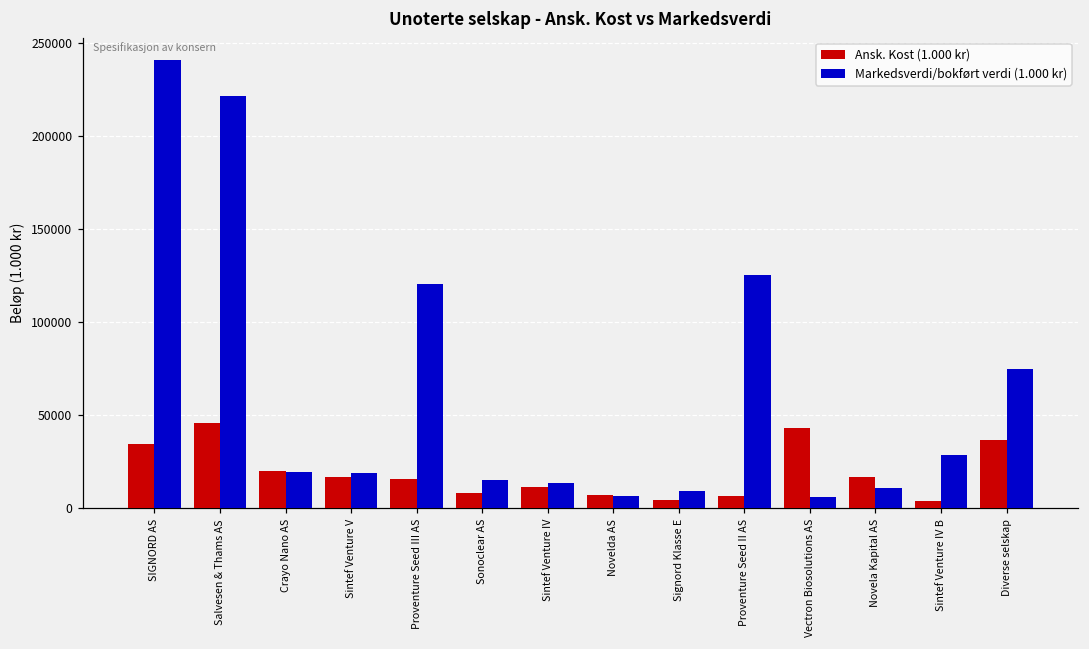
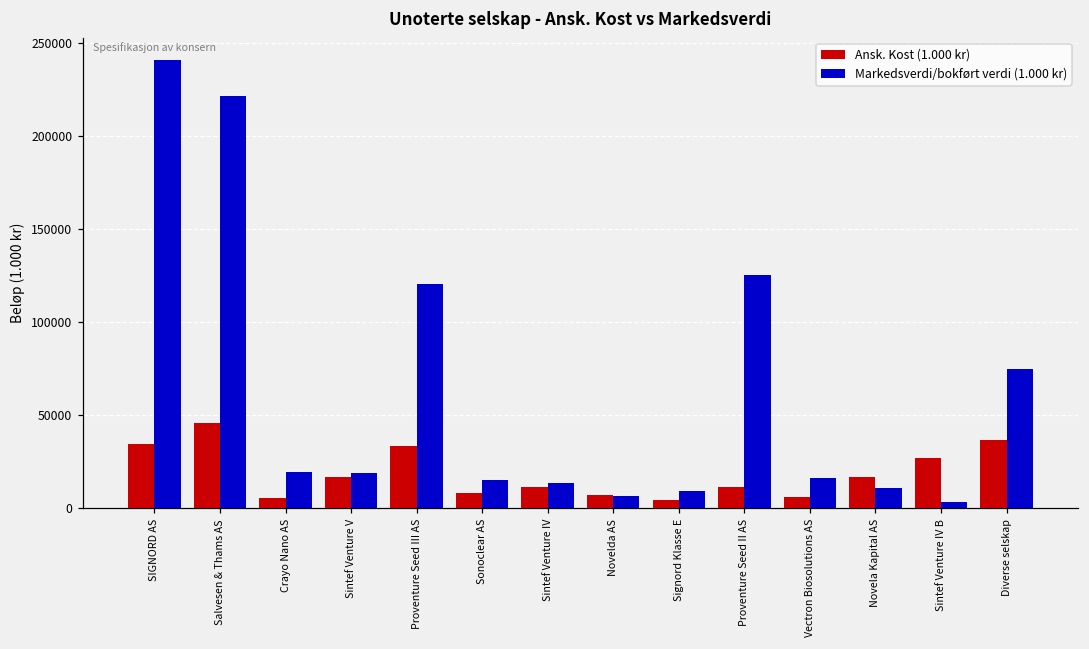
  {
    "Ansk. Kost (1.000 kr)": {
      "SIGNORD AS": 35000,
      "Salvesen & Thams AS": 46000,
-     "Crayo Nano AS": 20000,
+     "Crayo Nano AS": 6000,
      "Sintef Venture V": 17000,
-     "Proventure Seed III AS": 16000,
+     "Proventure Seed III AS": 33000,
      "Sonoclear AS": 8000,
      "Sintef Venture IV": 12000,
      "Novelda AS": 7000,
      "Signord Klasse E": 5000,
-     "Proventure Seed II AS": 7000,
-     "Vectron Biosolutions AS": 43000,
+     "Proventure Seed II AS": 12000,
+     "Vectron Biosolutions AS": 6000,
      "Novela Kapital AS": 17000,
-     "Sintef Venture IV B": 4000,
+     "Sintef Venture IV B": 27000,
      "Diverse selskap": 37000
    },
    "Markedsverdi/bokført verdi (1.000 kr)": {
      "SIGNORD AS": 241000,
      "Salvesen & Thams AS": 221000,
      "Crayo Nano AS": 19000,
      "Sintef Venture V": 19000,
      "Proventure Seed III AS": 121000,
      "Sonoclear AS": 15000,
      "Sintef Venture IV": 14000,
      "Novelda AS": 7000,
      "Signord Klasse E": 9000,
      "Proventure Seed II AS": 125000,
-     "Vectron Biosolutions AS": 6000,
+     "Vectron Biosolutions AS": 16000,
      "Novela Kapital AS": 11000,
-     "Sintef Venture IV B": 28000,
+     "Sintef Venture IV B": 4000,
      "Diverse selskap": 75000
    }
  }
